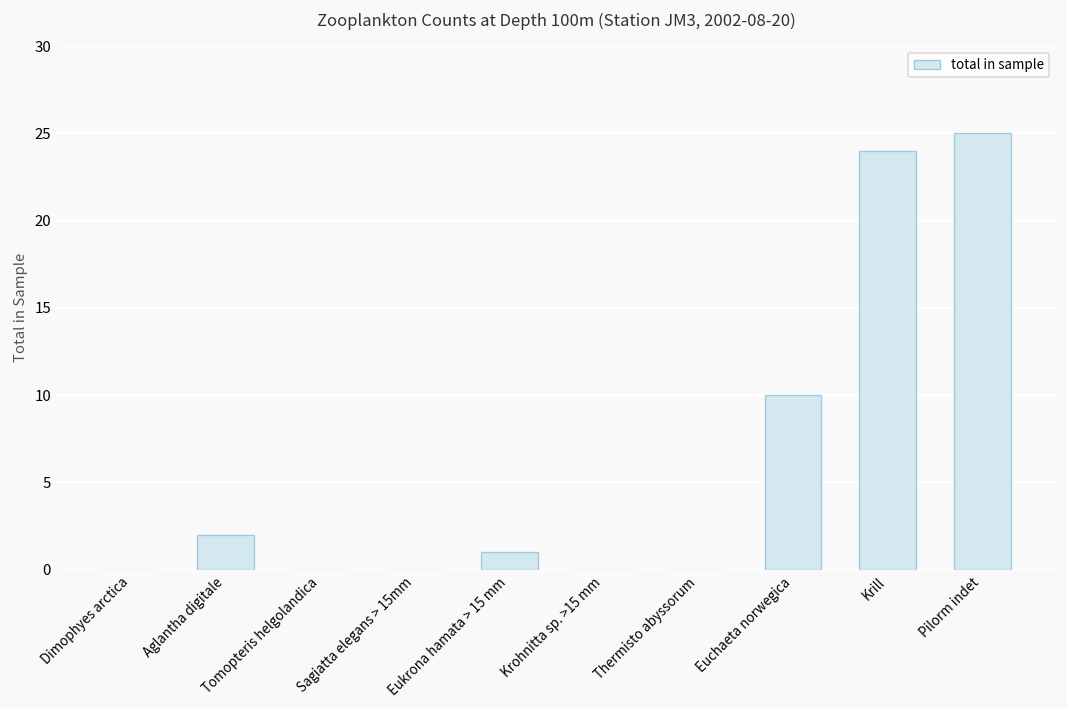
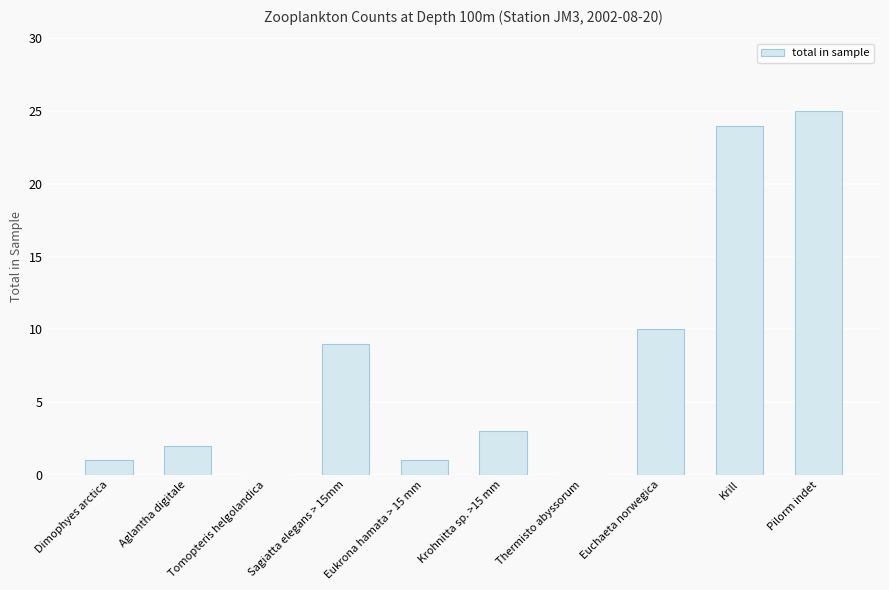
  {
-   "Dimophyes arctica": 0,
+   "Dimophyes arctica": 1,
    "Aglantha digitale": 2,
    "Tomopteris helgolandica": 0,
-   "Sagiatta elegans > 15mm": 0,
+   "Sagiatta elegans > 15mm": 9,
    "Eukrona hamata > 15 mm": 1,
-   "Krohnitta sp. >15 mm": 0,
+   "Krohnitta sp. >15 mm": 3,
    "Thermisto abyssorum": 0,
    "Euchaeta norwegica": 10,
    "Krill": 24,
    "Pilorm indet": 25
  }
